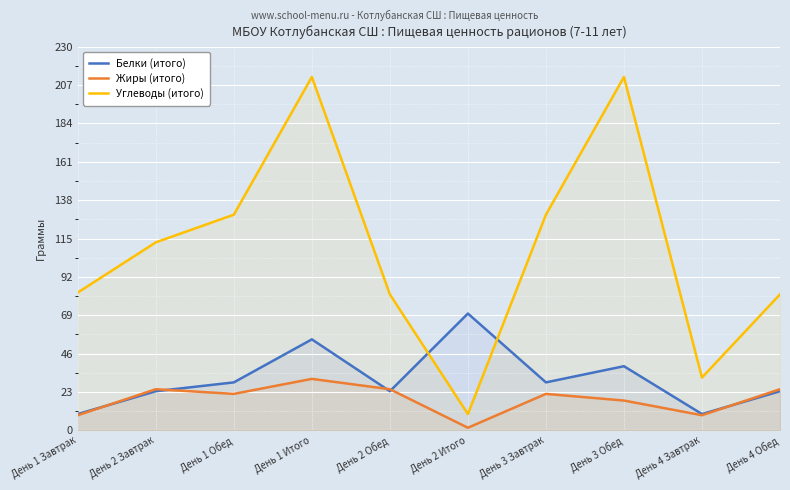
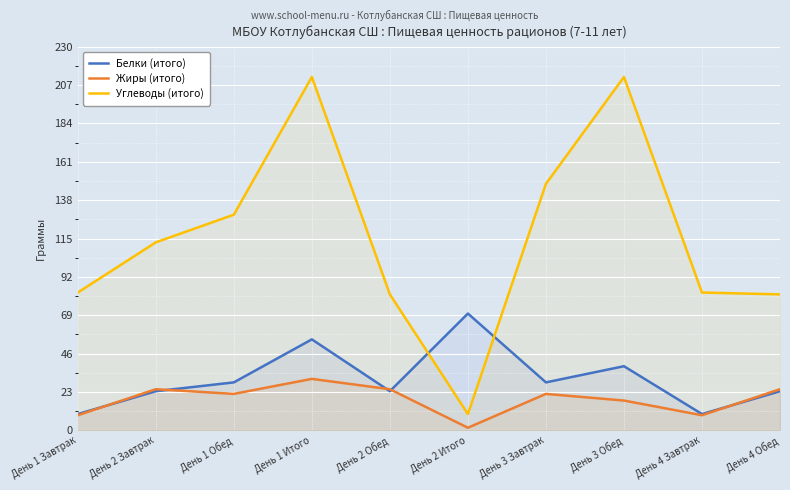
  {
    "Белки (итого)": {
      "День 1 Обед": 29,
      "День 1 Итого": 55,
      "День 2 Итого": 70,
      "День 3 Завтрак": 29,
      "День 3 Обед": 38
    },
    "Жиры (итого)": {
      "День 1 Обед": 22,
      "День 1 Итого": 31,
      "День 2 Итого": 2,
      "День 3 Завтрак": 22,
      "День 3 Обед": 18
    },
    "Углеводы (итого)": {
      "День 1 Завтрак": 83,
      "День 2 Завтрак": 113,
      "День 1 Обед": 129,
      "День 1 Итого": 212,
      "День 2 Обед": 82,
      "День 2 Итого": 10,
-     "День 3 Завтрак": 129,
+     "День 3 Завтрак": 148,
      "День 3 Обед": 212,
-     "День 4 Завтрак": 32,
+     "День 4 Завтрак": 83,
      "День 4 Обед": 82
    }
  }
